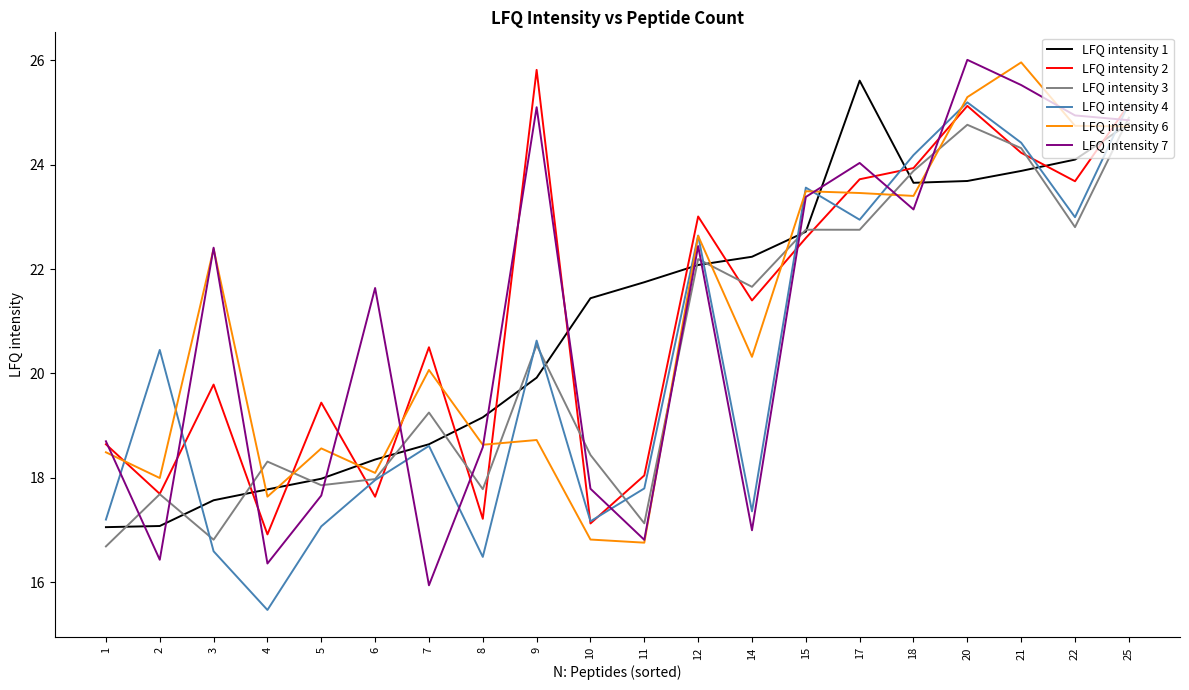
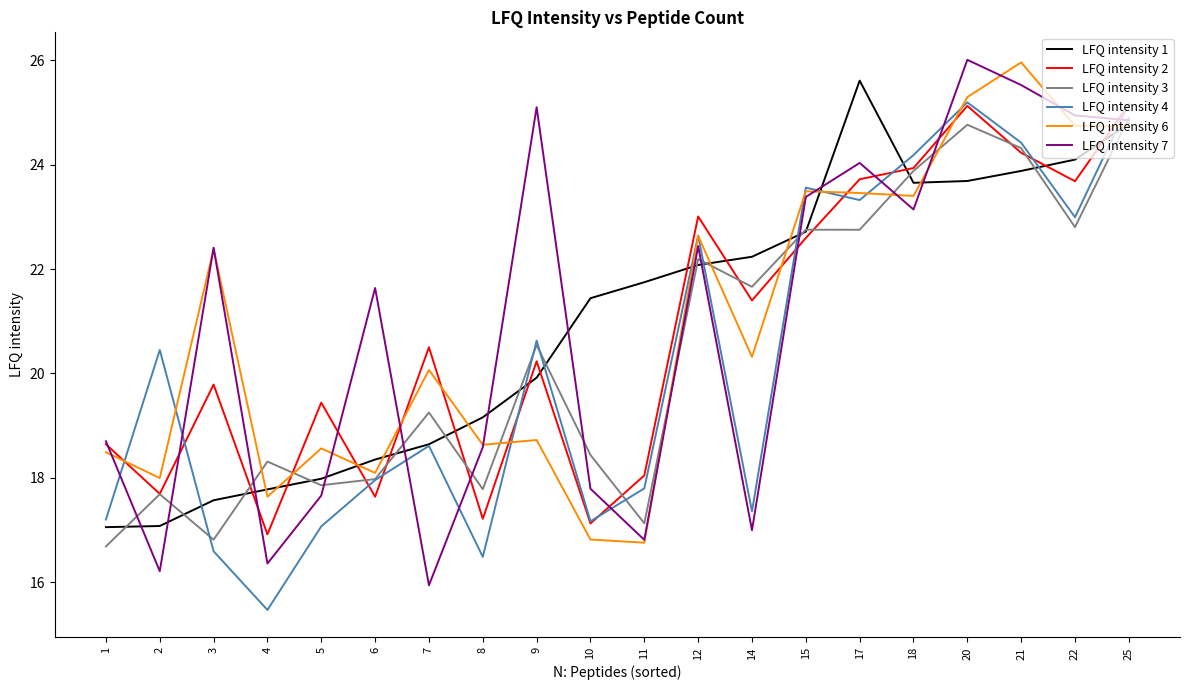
  {
    "LFQ intensity 1": {
      "1": 17.1,
      "2": 17.1,
      "3": 17.6,
      "4": 17.8,
      "5": 18.0,
      "6": 18.4,
      "8": 19.2,
      "9": 19.9,
      "10": 21.4,
      "11": 21.7,
      "12": 22.1,
      "14": 22.2,
      "17": 25.6,
      "18": 23.7,
      "20": 23.7,
      "21": 23.9,
      "22": 24.1
    },
    "LFQ intensity 2": {
      "1": 18.6,
      "3": 19.8,
      "4": 16.9,
      "5": 19.4,
      "6": 17.6,
      "7": 20.5,
      "8": 17.2,
-     "9": 25.8,
+     "9": 20.2,
      "11": 18.0,
      "12": 23.0,
      "14": 21.4,
      "15": 22.6,
      "17": 23.7,
      "18": 23.9,
      "20": 25.1,
      "21": 24.2,
      "22": 23.7
    },
    "LFQ intensity 3": {
      "1": 16.7,
      "3": 16.8,
      "4": 18.3,
      "5": 17.9,
      "7": 19.3,
      "8": 17.8,
      "9": 20.5,
      "10": 18.4,
      "11": 17.1,
      "12": 22.2,
      "14": 21.7,
      "17": 22.8,
      "18": 23.9,
      "20": 24.8,
      "21": 24.3,
      "22": 22.8
    },
    "LFQ intensity 4": {
      "1": 17.2,
      "2": 20.5,
      "3": 16.6,
      "4": 15.5,
      "5": 17.1,
      "8": 16.5,
      "9": 20.6,
      "11": 17.8,
      "14": 17.4,
      "15": 23.6,
-     "17": 22.9,
+     "17": 23.3,
      "18": 24.2,
      "20": 25.2,
      "21": 24.4,
      "22": 23.0
    },
    "LFQ intensity 6": {
      "1": 18.5,
      "2": 18.0,
      "4": 17.6,
      "5": 18.6,
      "6": 18.1,
      "7": 20.1,
      "9": 18.7,
      "10": 16.8,
      "11": 16.8,
      "14": 20.3,
      "15": 23.5,
      "17": 23.5,
      "18": 23.4,
      "20": 25.3,
      "21": 26.0
    },
    "LFQ intensity 7": {
      "1": 18.7,
-     "2": 16.4,
+     "2": 16.2,
      "4": 16.4,
      "5": 17.7,
      "6": 21.6,
      "7": 15.9,
      "9": 25.1,
      "10": 17.8,
      "11": 16.8,
      "12": 22.4,
      "14": 17.0,
      "15": 23.4,
      "17": 24.0,
      "18": 23.1,
      "20": 26.0,
      "21": 25.5
    }
  }
